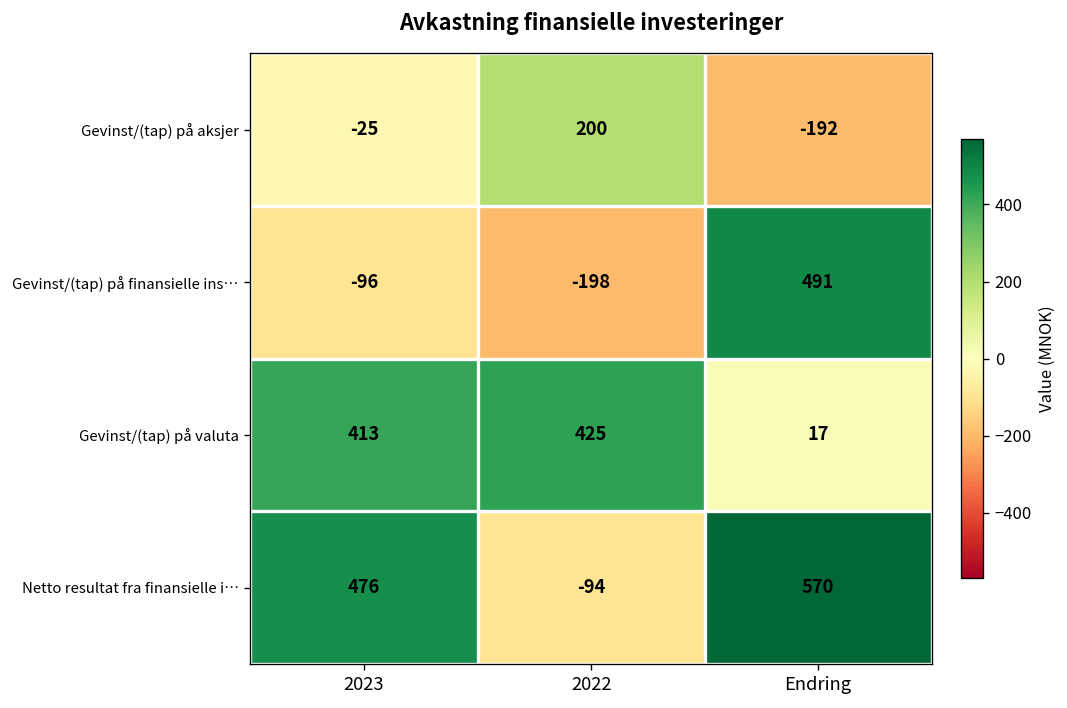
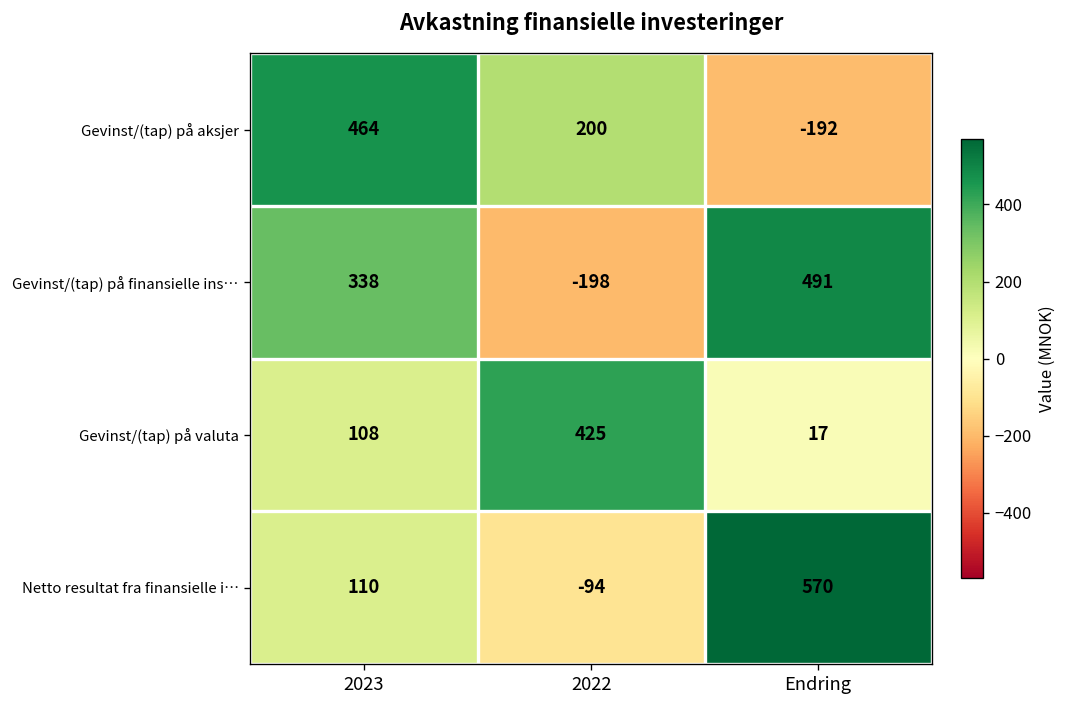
  {
    "Gevinst/(tap) på aksjer": {
-     "2023": -25,
+     "2023": 464,
      "2022": 200,
      "Endring": -192
    },
    "Gevinst/(tap) på finansielle ins…": {
-     "2023": -96,
+     "2023": 338,
      "2022": -198,
      "Endring": 491
    },
    "Gevinst/(tap) på valuta": {
-     "2023": 413,
+     "2023": 108,
      "2022": 425,
      "Endring": 17
    },
    "Netto resultat fra finansielle i…": {
-     "2023": 476,
+     "2023": 110,
      "2022": -94,
      "Endring": 570
    }
  }
